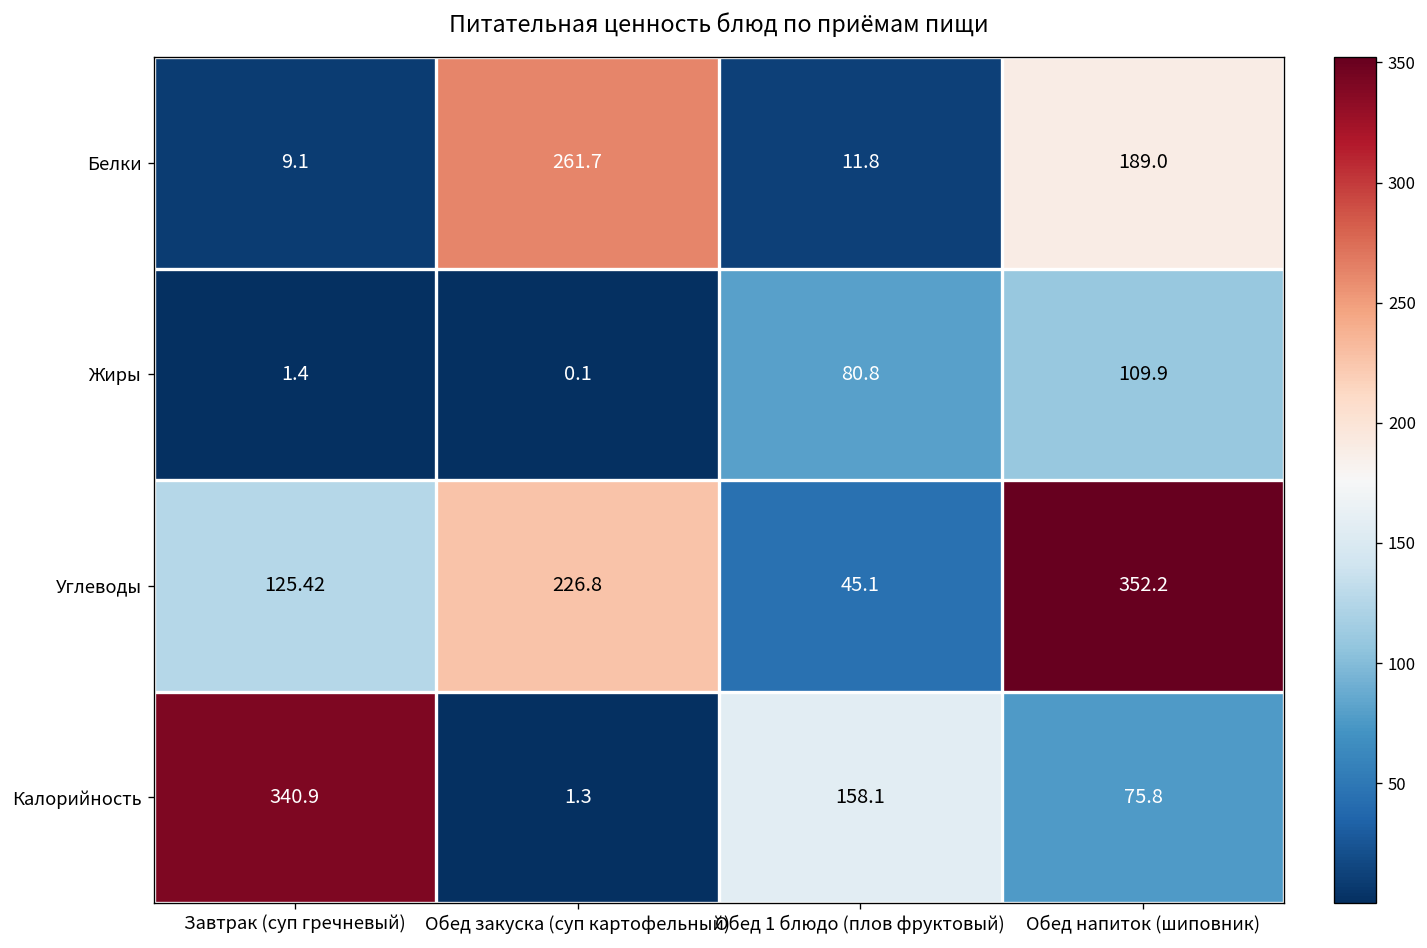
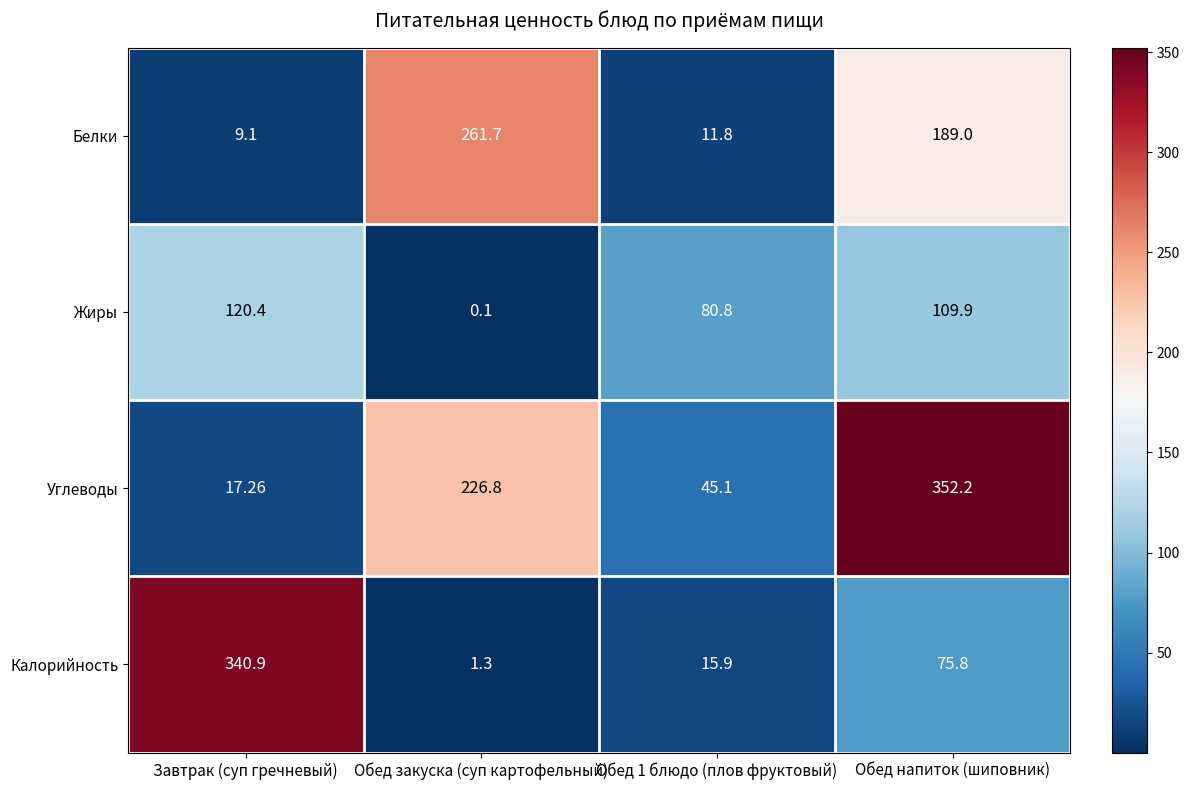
  {
    "Белки": {
      "Завтрак (суп гречневый)": 9.1,
      "Обед закуска (суп картофельный)": 261.7,
      "Обед 1 блюдо (плов фруктовый)": 11.8,
      "Обед напиток (шиповник)": 189.0
    },
    "Жиры": {
-     "Завтрак (суп гречневый)": 1.4,
+     "Завтрак (суп гречневый)": 120.4,
      "Обед закуска (суп картофельный)": 0.1,
      "Обед 1 блюдо (плов фруктовый)": 80.8,
      "Обед напиток (шиповник)": 109.9
    },
    "Углеводы": {
-     "Завтрак (суп гречневый)": 125.42,
+     "Завтрак (суп гречневый)": 17.26,
      "Обед закуска (суп картофельный)": 226.8,
      "Обед 1 блюдо (плов фруктовый)": 45.1,
      "Обед напиток (шиповник)": 352.2
    },
    "Калорийность": {
      "Завтрак (суп гречневый)": 340.9,
      "Обед закуска (суп картофельный)": 1.3,
-     "Обед 1 блюдо (плов фруктовый)": 158.1,
+     "Обед 1 блюдо (плов фруктовый)": 15.9,
      "Обед напиток (шиповник)": 75.8
    }
  }
